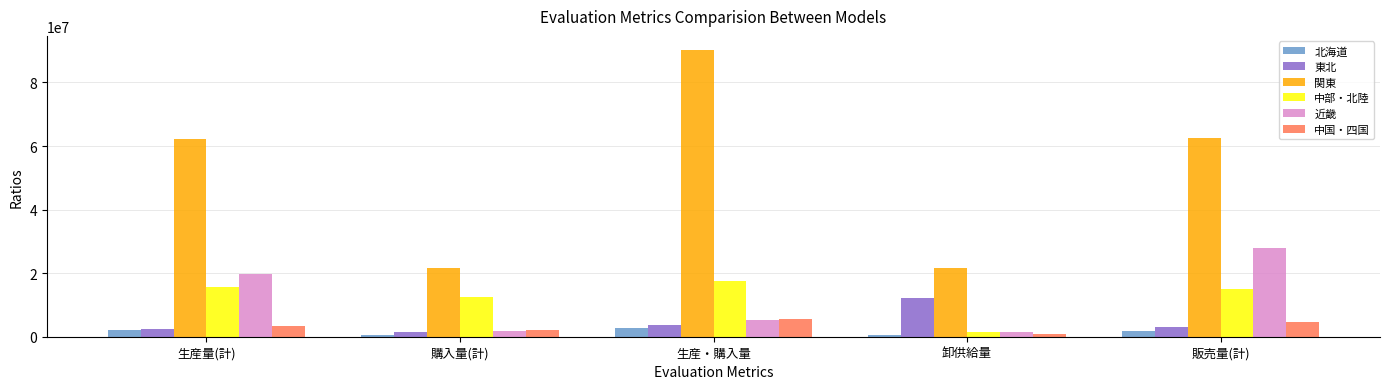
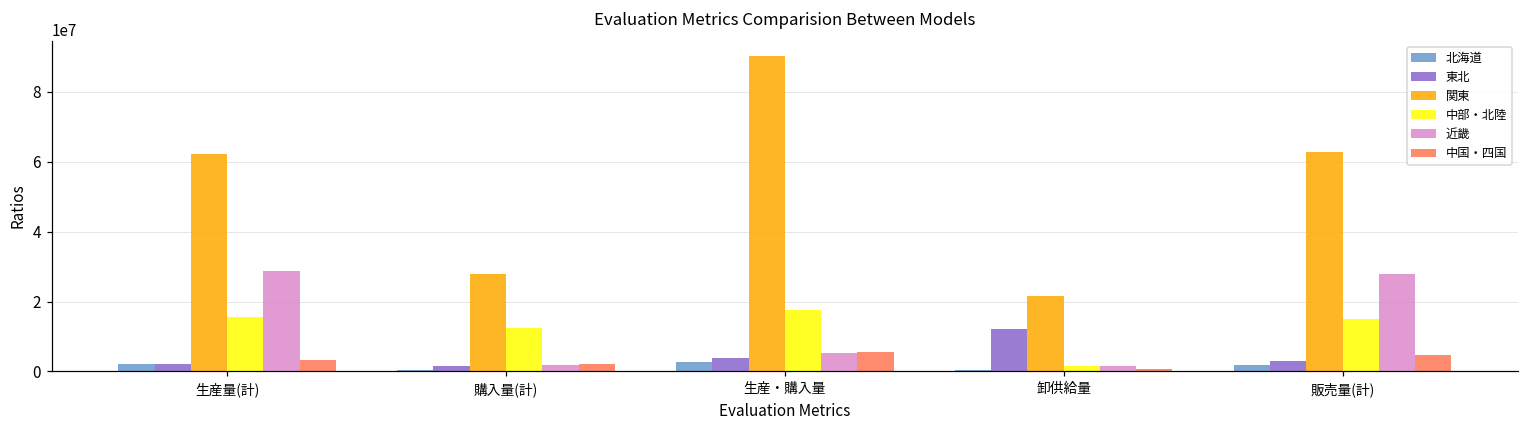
  {
    "北海道": {
      "生産量(計)": 2000000,
      "生産・購入量": 3000000,
      "販売量(計)": 2000000
    },
    "東北": {
      "生産量(計)": 2000000,
      "購入量(計)": 2000000,
      "生産・購入量": 4000000,
      "卸供給量": 12000000,
      "販売量(計)": 3000000
    },
    "関東": {
      "生産量(計)": 62000000,
-     "購入量(計)": 22000000,
+     "購入量(計)": 28000000,
      "生産・購入量": 90000000,
      "卸供給量": 22000000,
      "販売量(計)": 63000000
    },
    "中部・北陸": {
      "生産量(計)": 16000000,
      "購入量(計)": 12000000,
      "生産・購入量": 17000000,
      "卸供給量": 2000000,
      "販売量(計)": 15000000
    },
    "近畿": {
-     "生産量(計)": 20000000,
+     "生産量(計)": 29000000,
      "購入量(計)": 2000000,
      "生産・購入量": 5000000,
      "卸供給量": 2000000,
      "販売量(計)": 28000000
    },
    "中国・四国": {
      "生産量(計)": 3000000,
      "購入量(計)": 2000000,
      "生産・購入量": 6000000,
      "卸供給量": 1000000,
      "販売量(計)": 5000000
    }
  }
